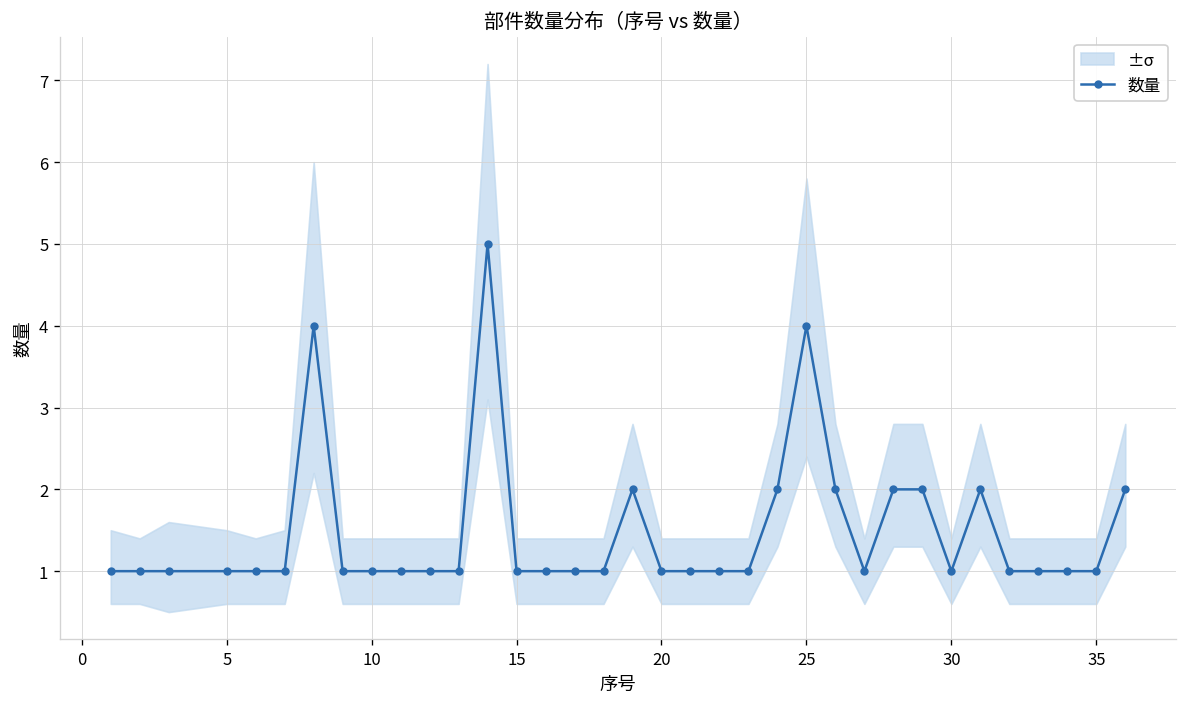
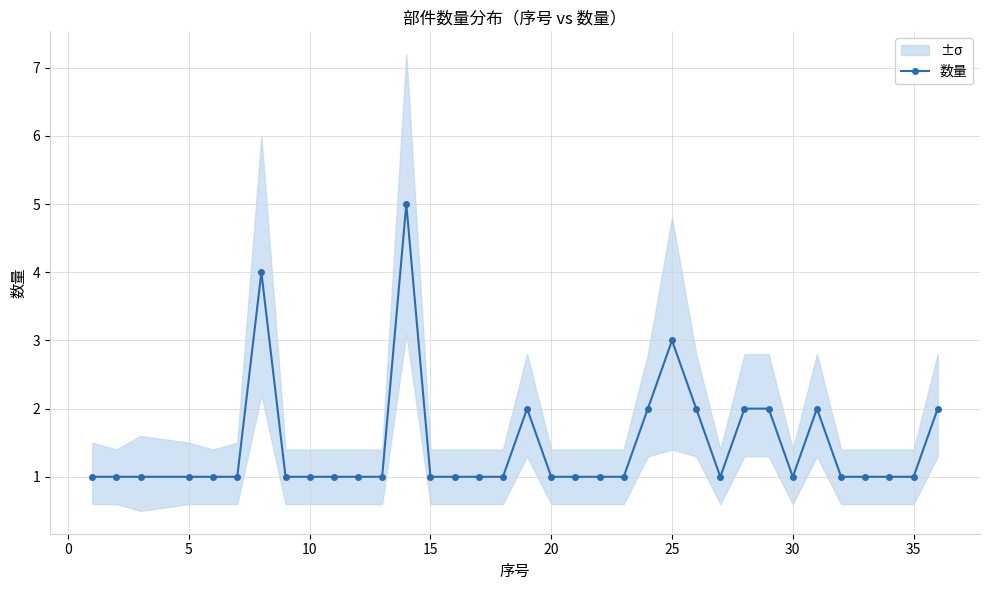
  {
    "数量": {
      "5": 1,
      "10": 1,
      "15": 1,
      "20": 1,
-     "25": 4,
+     "25": 3,
      "30": 1,
      "35": 1
    }
  }
